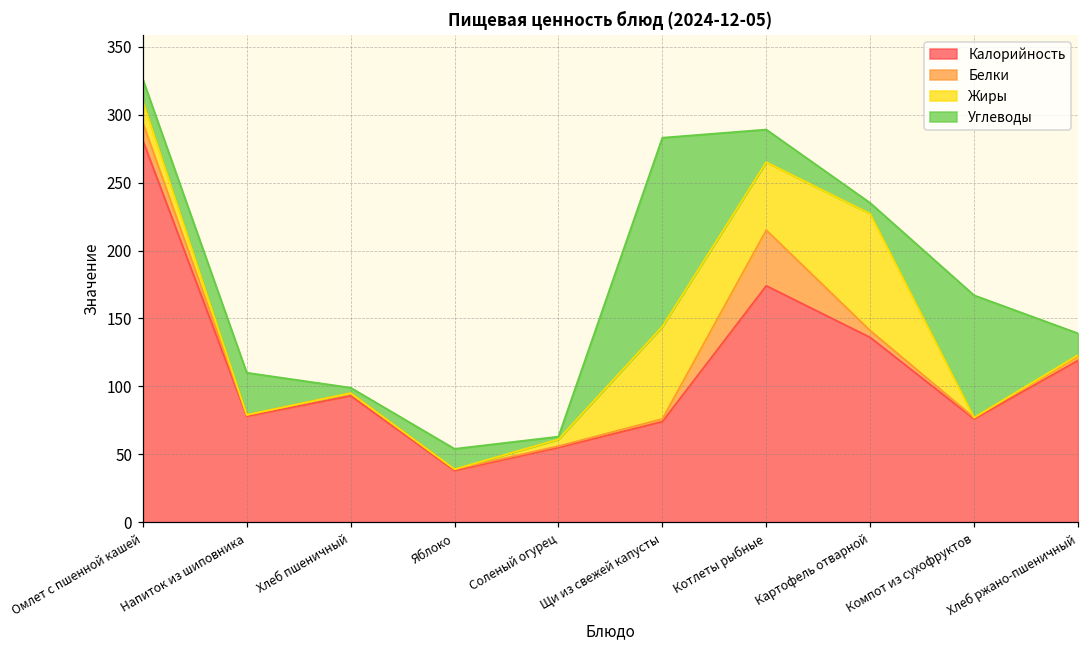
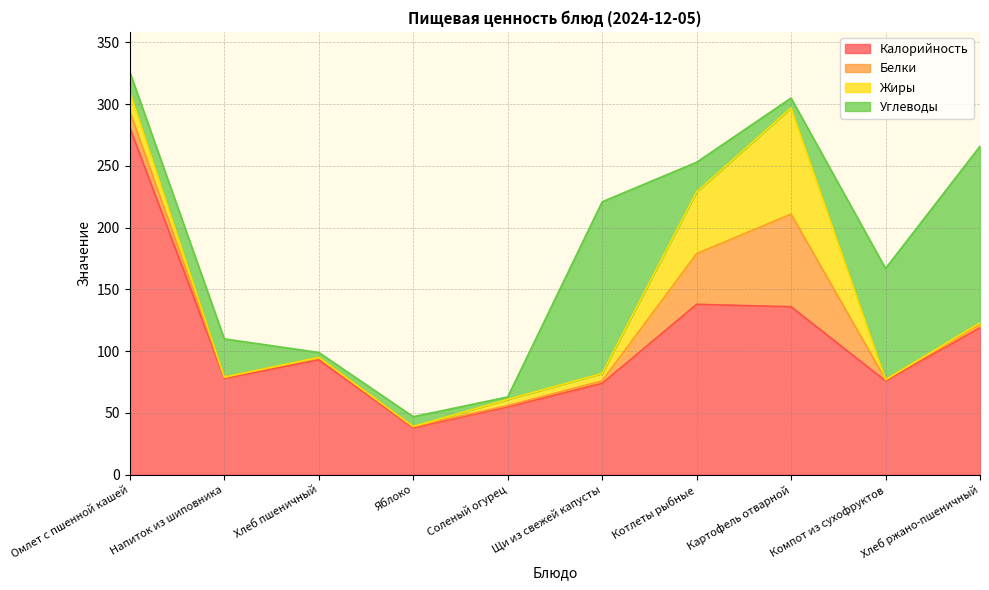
  {
    "Калорийность": {
      "Омлет с пшенной кашей": 281,
-     "Котлеты рыбные": 174,
+     "Котлеты рыбные": 138,
      "Картофель отварной": 136,
      "Хлеб ржано-пшеничный": 119
    },
    "Белки": {
      "Омлет с пшенной кашей": 13,
      "Котлеты рыбные": 41,
-     "Картофель отварной": 5
+     "Картофель отварной": 75
    },
    "Жиры": {
      "Омлет с пшенной кашей": 16,
-     "Щи из свежей капусты": 68,
+     "Щи из свежей капусты": 6,
      "Котлеты рыбные": 50,
      "Картофель отварной": 86
    },
    "Углеводы": {
      "Омлет с пшенной кашей": 16,
      "Напиток из шиповника": 31,
      "Хлеб пшеничный": 4,
-     "Яблоко": 15,
+     "Яблоко": 8,
      "Щи из свежей капусты": 139,
      "Котлеты рыбные": 24,
      "Картофель отварной": 8,
      "Компот из сухофруктов": 90,
-     "Хлеб ржано-пшеничный": 16
+     "Хлеб ржано-пшеничный": 143
    }
  }
